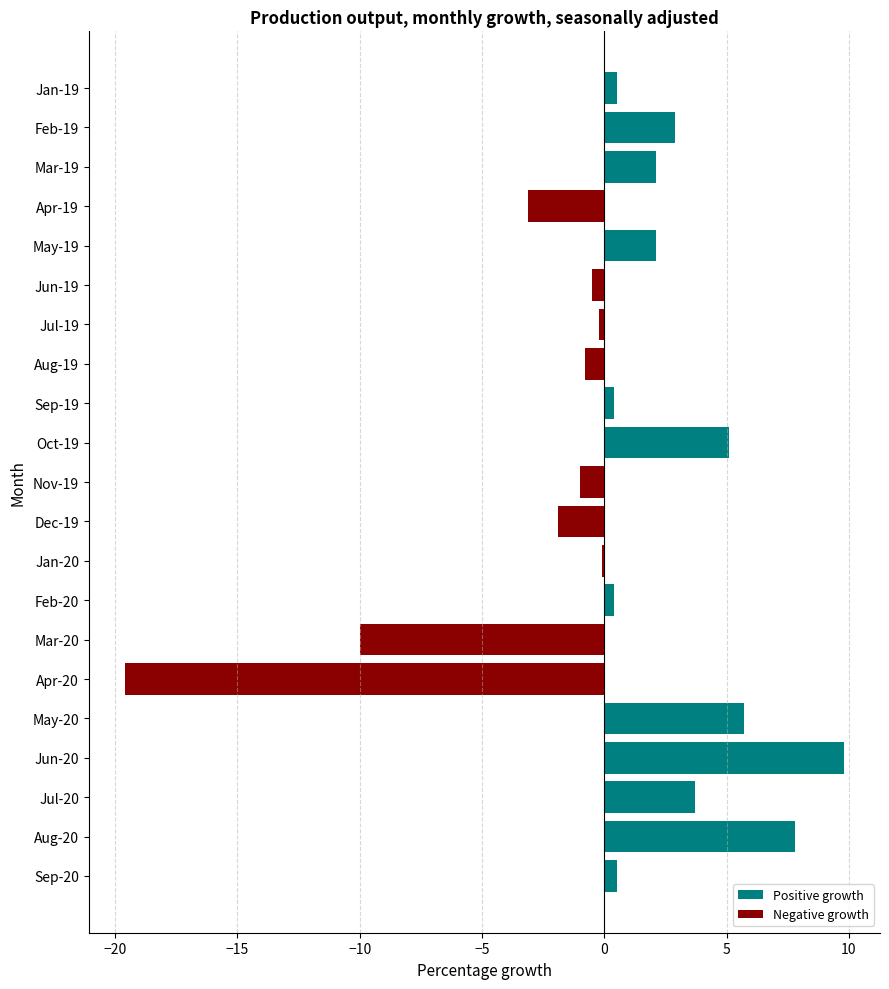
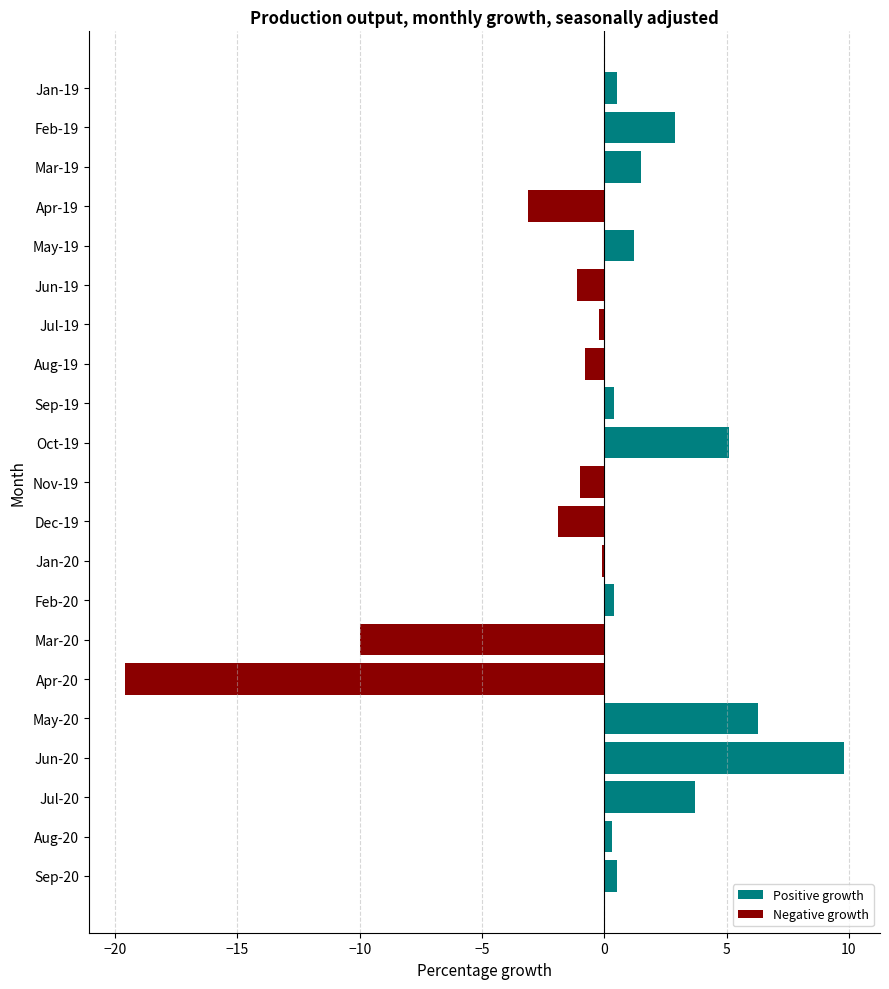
  {
    "Positive growth": {
      "Jan-19": 0.5,
      "Feb-19": 2.9,
-     "Mar-19": 2.1,
+     "Mar-19": 1.5,
      "Apr-19": 0.0,
-     "May-19": 2.1,
+     "May-19": 1.2,
      "Jun-19": 0.0,
      "Jul-19": 0.0,
      "Aug-19": 0.0,
      "Sep-19": 0.4,
      "Oct-19": 5.1,
      "Nov-19": 0.0,
      "Dec-19": 0.0,
      "Jan-20": 0.0,
      "Feb-20": 0.4,
      "Mar-20": 0.0,
      "Apr-20": 0.0,
-     "May-20": 5.7,
+     "May-20": 6.3,
      "Jun-20": 9.8,
      "Jul-20": 3.7,
-     "Aug-20": 7.8,
+     "Aug-20": 0.3,
      "Sep-20": 0.5
    },
    "Negative growth": {
      "Jan-19": 0.0,
      "Feb-19": 0.0,
      "Mar-19": 0.0,
      "Apr-19": -3.1,
      "May-19": 0.0,
-     "Jun-19": -0.5,
+     "Jun-19": -1.1,
      "Jul-19": -0.2,
      "Aug-19": -0.8,
      "Sep-19": 0.0,
      "Oct-19": 0.0,
      "Nov-19": -1.0,
      "Dec-19": -1.9,
      "Feb-20": 0.0,
      "Mar-20": -10.0,
      "Apr-20": -19.6,
      "May-20": 0.0,
      "Jun-20": 0.0,
      "Jul-20": 0.0,
      "Aug-20": 0.0,
      "Sep-20": 0.0
    }
  }
